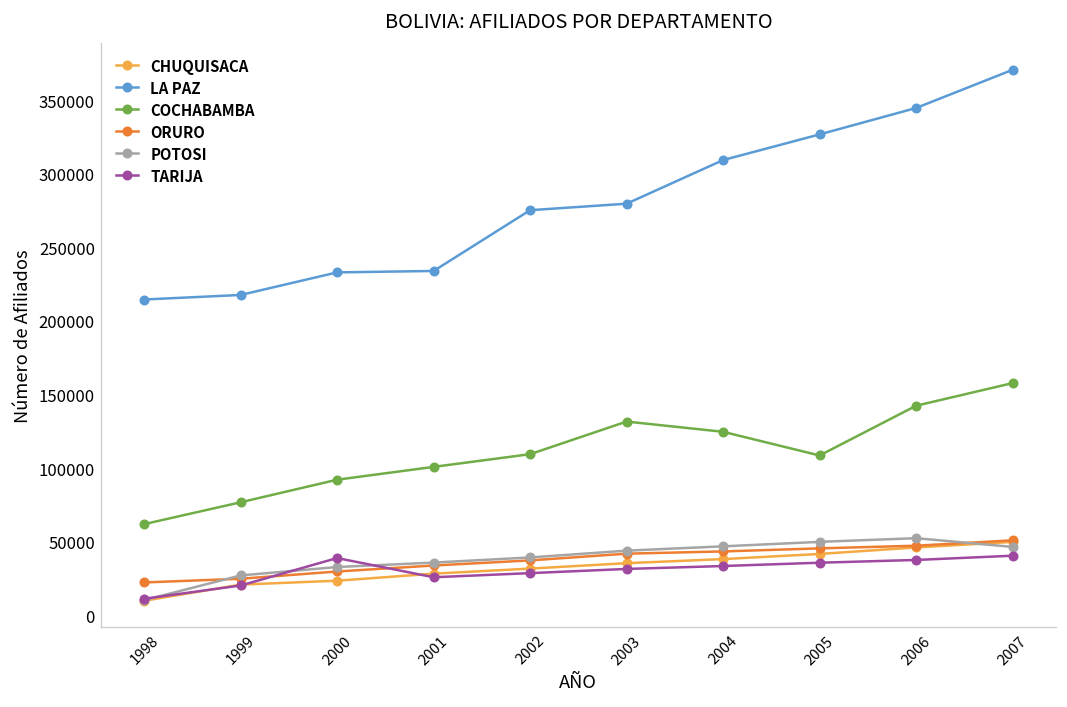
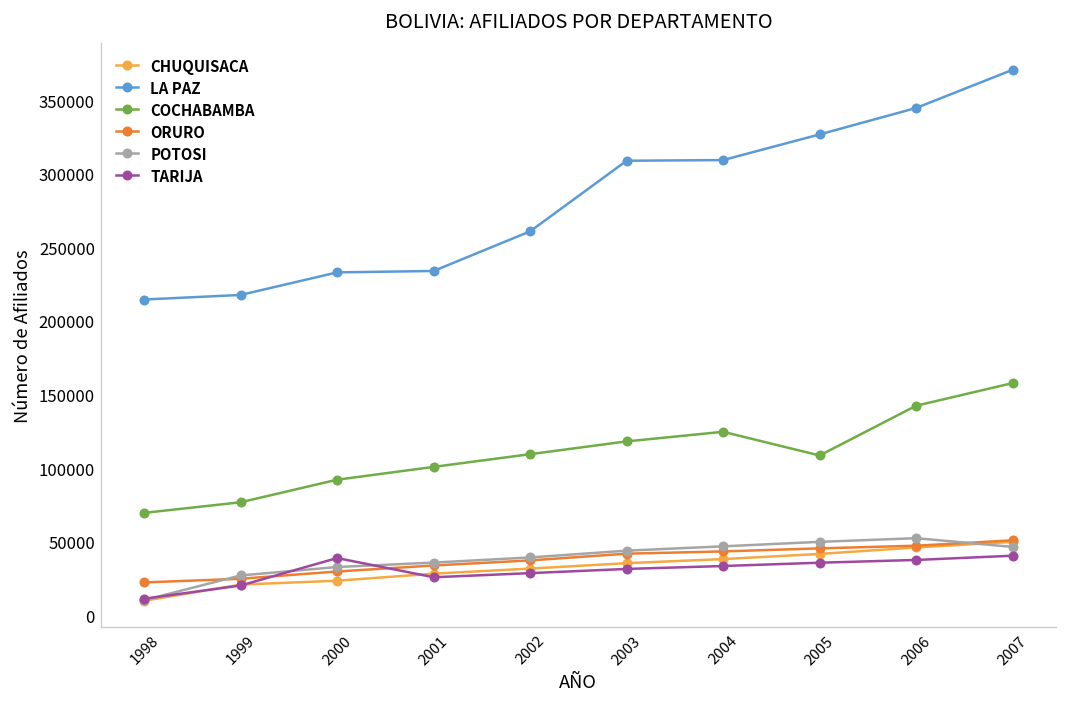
  {
    "LA PAZ": {
      "1998": 215000,
      "1999": 218000,
      "2000": 233000,
      "2001": 234000,
-     "2002": 275000,
-     "2003": 280000,
+     "2002": 261000,
+     "2003": 309000,
      "2004": 309000,
      "2005": 327000,
      "2006": 345000,
      "2007": 371000
    },
    "COCHABAMBA": {
-     "1998": 62000,
+     "1998": 70000,
      "1999": 77000,
      "2000": 92000,
      "2001": 101000,
      "2002": 109000,
-     "2003": 132000,
+     "2003": 118000,
      "2004": 125000,
      "2005": 109000,
      "2006": 142000,
      "2007": 158000
    },
    "POTOSI": {
      "1999": 27000,
      "2000": 33000,
      "2004": 47000,
      "2005": 50000,
      "2006": 52000,
      "2007": 46000
    },
    "TARIJA": {
      "2000": 39000,
      "2001": 26000,
      "2002": 29000,
      "2003": 31000,
      "2004": 33000,
      "2005": 36000,
      "2006": 38000,
      "2007": 40000
    }
  }
